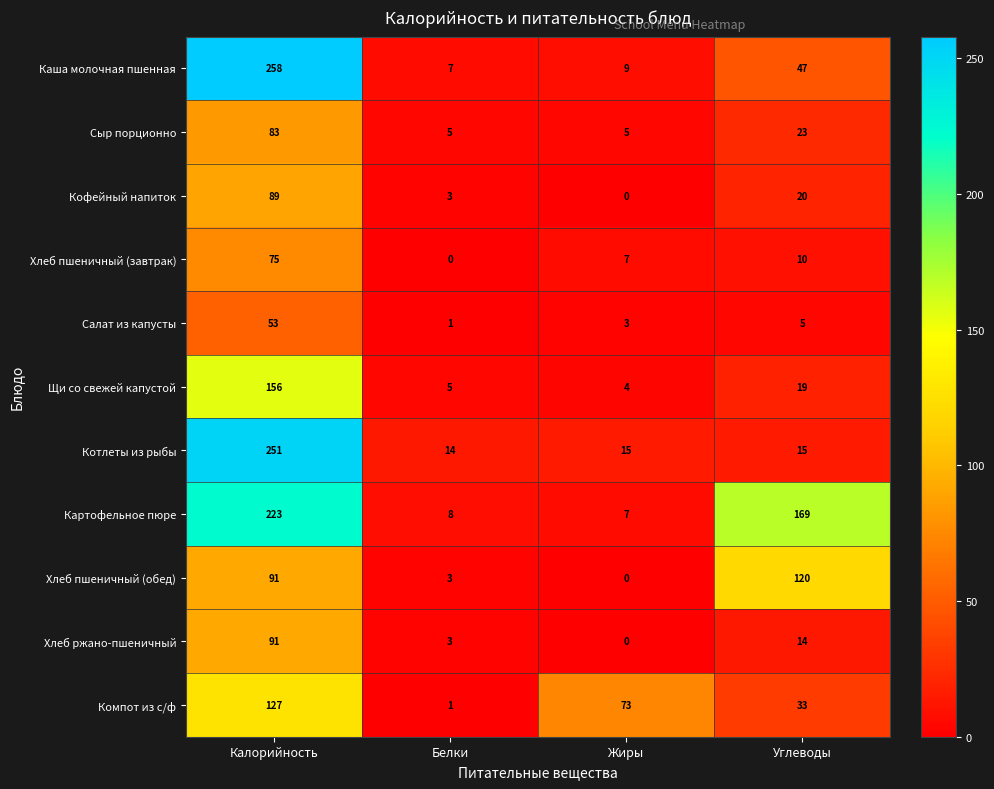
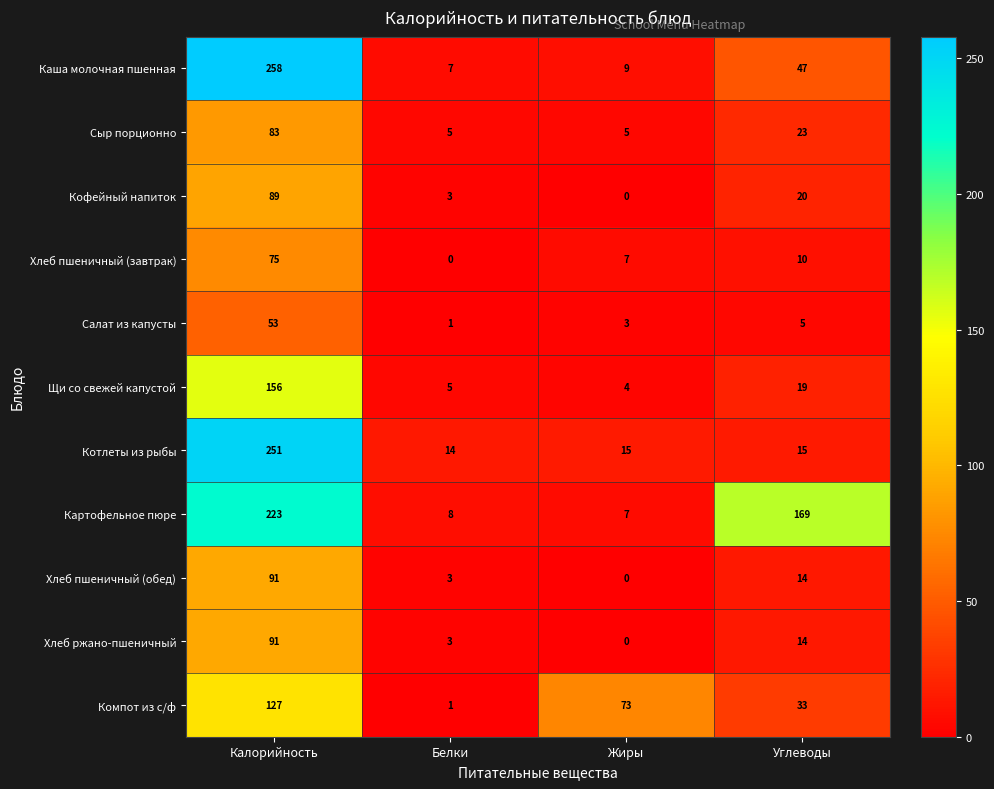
  {
    "Каша молочная пшенная": {
      "Калорийность": 258,
      "Белки": 7,
      "Жиры": 9,
      "Углеводы": 47
    },
    "Сыр порционно": {
      "Калорийность": 83,
      "Белки": 5,
      "Жиры": 5,
      "Углеводы": 23
    },
    "Кофейный напиток": {
      "Калорийность": 89,
      "Белки": 3,
      "Жиры": 0,
      "Углеводы": 20
    },
    "Хлеб пшеничный (завтрак)": {
      "Калорийность": 75,
      "Белки": 0,
      "Жиры": 7,
      "Углеводы": 10
    },
    "Салат из капусты": {
      "Калорийность": 53,
      "Белки": 1,
      "Жиры": 3,
      "Углеводы": 5
    },
    "Щи со свежей капустой": {
      "Калорийность": 156,
      "Белки": 5,
      "Жиры": 4,
      "Углеводы": 19
    },
    "Котлеты из рыбы": {
      "Калорийность": 251,
      "Белки": 14,
      "Жиры": 15,
      "Углеводы": 15
    },
    "Картофельное пюре": {
      "Калорийность": 223,
      "Белки": 8,
      "Жиры": 7,
      "Углеводы": 169
    },
    "Хлеб пшеничный (обед)": {
      "Калорийность": 91,
      "Белки": 3,
      "Жиры": 0,
-     "Углеводы": 120
+     "Углеводы": 14
    },
    "Хлеб ржано-пшеничный": {
      "Калорийность": 91,
      "Белки": 3,
      "Жиры": 0,
      "Углеводы": 14
    },
    "Компот из с/ф": {
      "Калорийность": 127,
      "Белки": 1,
      "Жиры": 73,
      "Углеводы": 33
    }
  }
